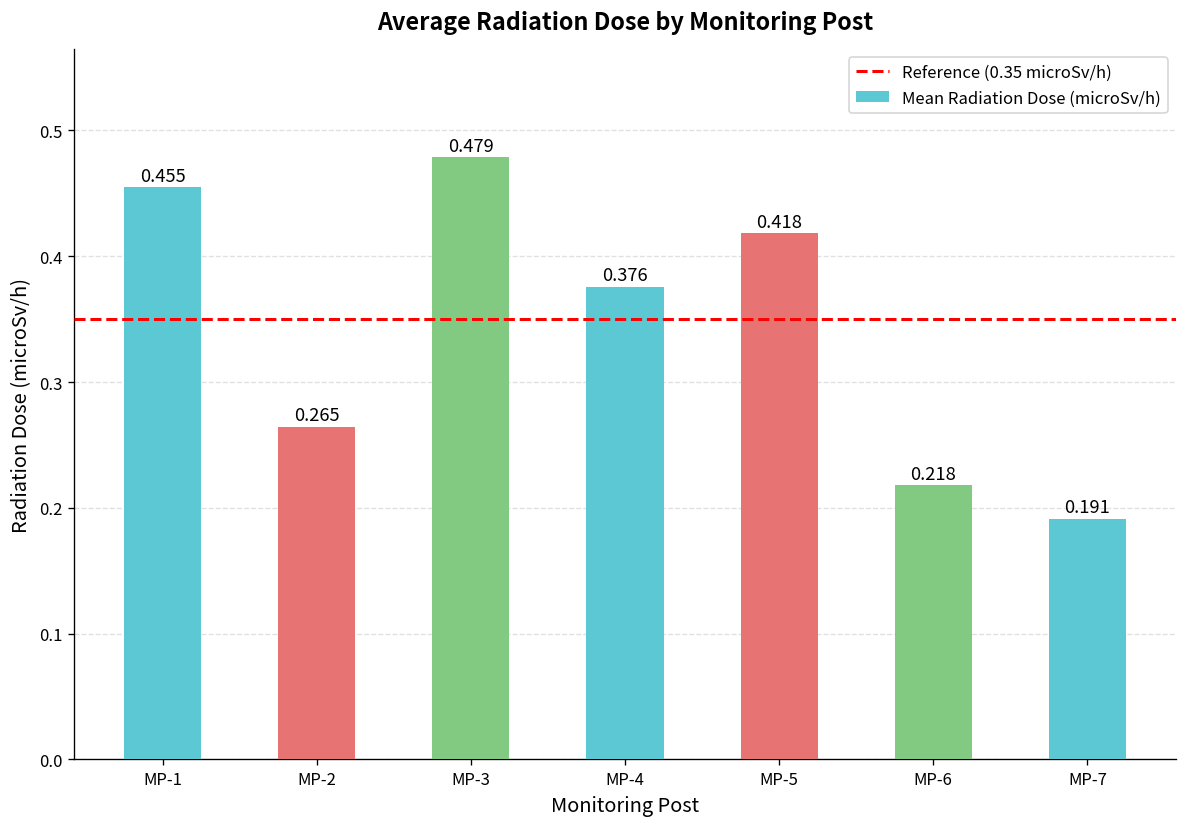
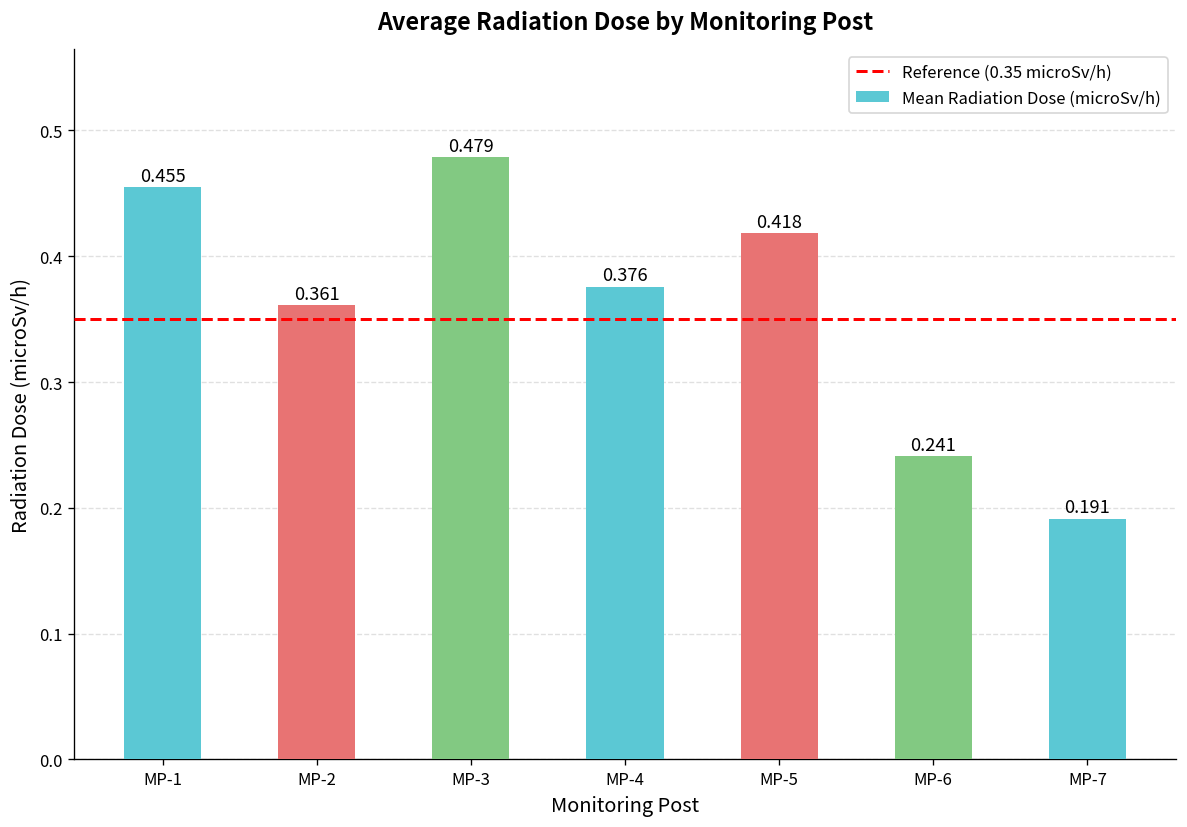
  {
    "MP-1": 0.455,
-   "MP-2": 0.265,
+   "MP-2": 0.361,
    "MP-3": 0.479,
    "MP-4": 0.376,
    "MP-5": 0.418,
-   "MP-6": 0.218,
+   "MP-6": 0.241,
    "MP-7": 0.191
  }
